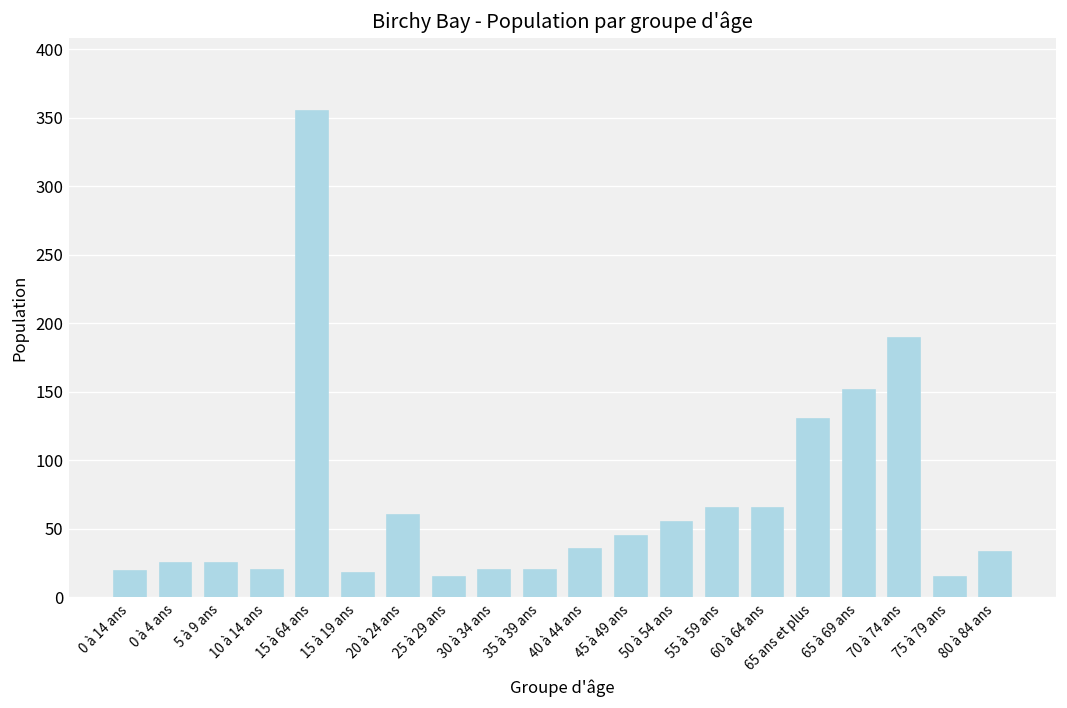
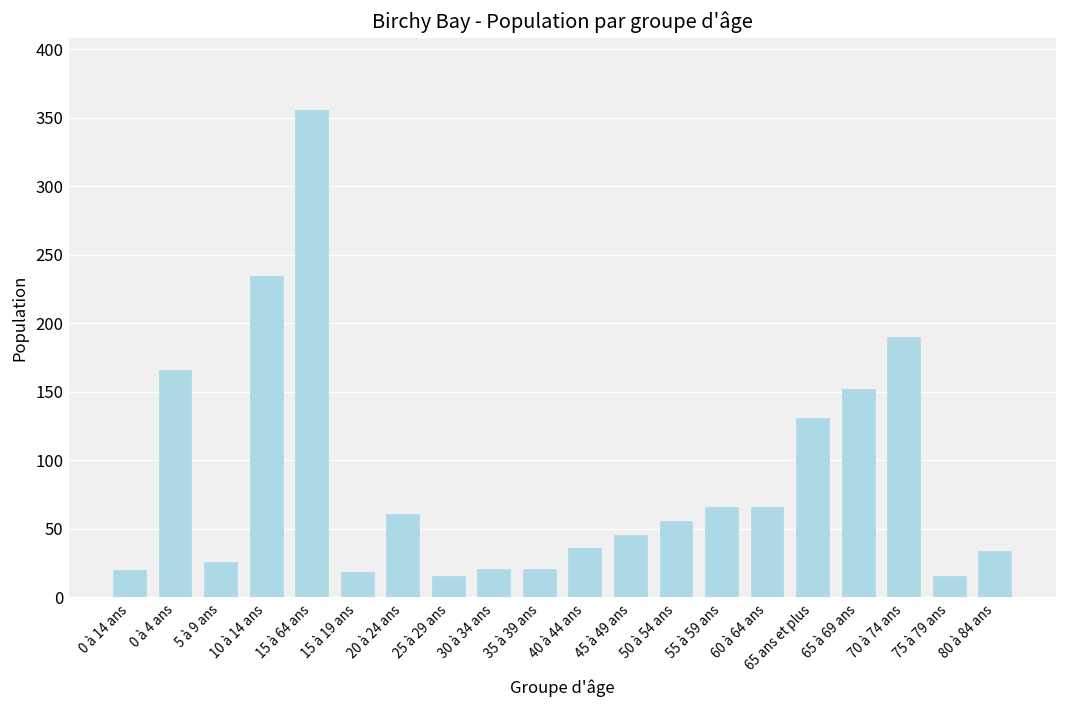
  {
    "0 à 14 ans": 19,
-   "0 à 4 ans": 25,
+   "0 à 4 ans": 165,
    "5 à 9 ans": 25,
-   "10 à 14 ans": 20,
+   "10 à 14 ans": 234,
    "15 à 64 ans": 355,
    "15 à 19 ans": 18,
    "20 à 24 ans": 60,
    "25 à 29 ans": 15,
    "30 à 34 ans": 20,
    "35 à 39 ans": 20,
    "40 à 44 ans": 35,
    "45 à 49 ans": 45,
    "50 à 54 ans": 55,
    "55 à 59 ans": 65,
    "60 à 64 ans": 65,
    "65 ans et plus": 130,
    "65 à 69 ans": 151,
    "70 à 74 ans": 189,
    "75 à 79 ans": 15,
    "80 à 84 ans": 33
  }
